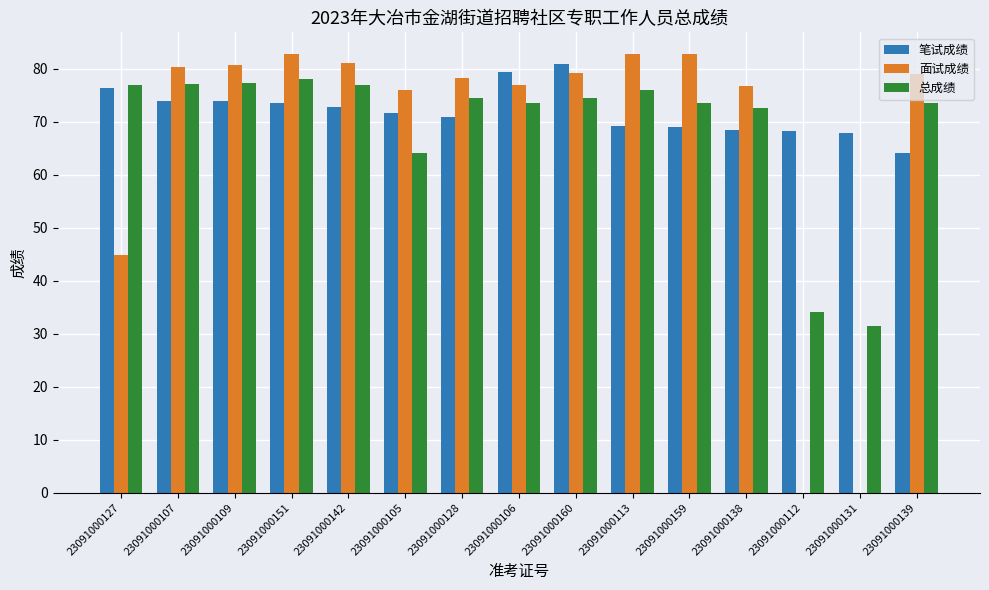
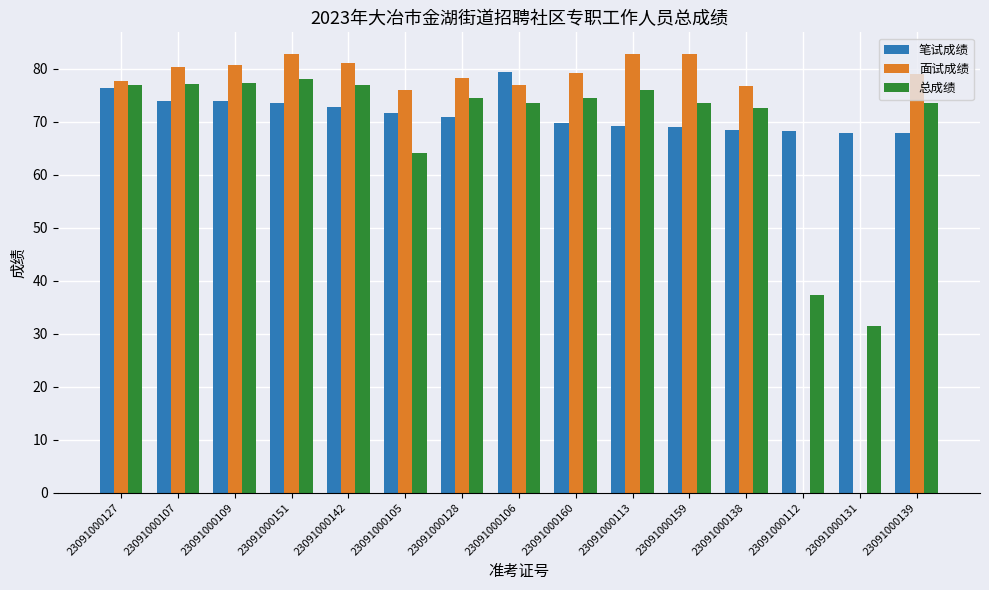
  {
    "笔试成绩": {
      "23091000127": 76,
      "23091000107": 74,
      "23091000109": 74,
      "23091000151": 74,
      "23091000142": 73,
      "23091000105": 72,
      "23091000128": 71,
      "23091000106": 79,
-     "23091000160": 81,
+     "23091000160": 70,
      "23091000113": 69,
      "23091000159": 69,
      "23091000138": 68,
      "23091000112": 68,
      "23091000131": 68,
-     "23091000139": 64
+     "23091000139": 68
    },
    "面试成绩": {
-     "23091000127": 45,
+     "23091000127": 78,
      "23091000107": 80,
      "23091000109": 81,
      "23091000151": 83,
      "23091000142": 81,
      "23091000105": 76,
      "23091000128": 78,
      "23091000106": 77,
      "23091000160": 79,
      "23091000113": 83,
      "23091000159": 83,
      "23091000138": 77,
      "23091000112": 0,
      "23091000131": 0
    },
    "总成绩": {
      "23091000127": 77,
      "23091000107": 77,
      "23091000109": 77,
      "23091000151": 78,
      "23091000142": 77,
      "23091000105": 64,
      "23091000128": 74,
      "23091000106": 74,
      "23091000160": 74,
      "23091000113": 76,
      "23091000159": 74,
      "23091000138": 73,
-     "23091000112": 34,
+     "23091000112": 37,
      "23091000131": 31,
      "23091000139": 73
    }
  }
